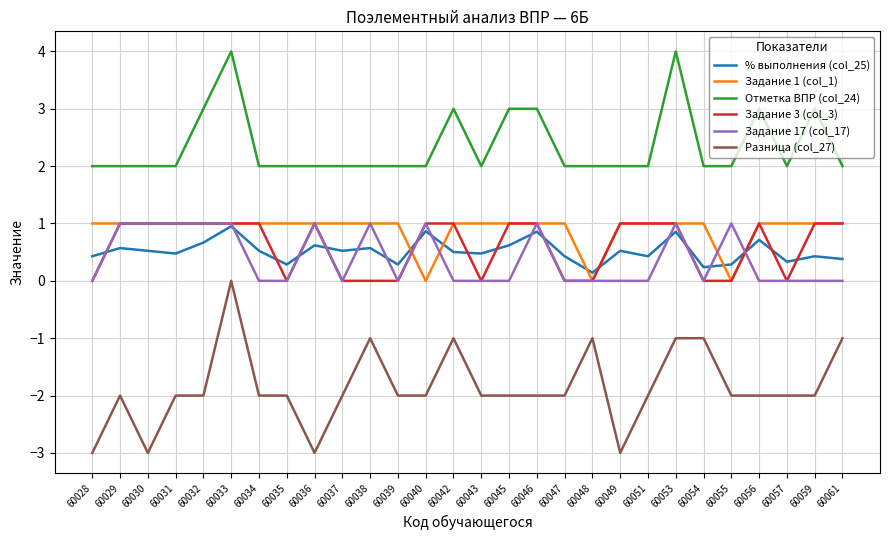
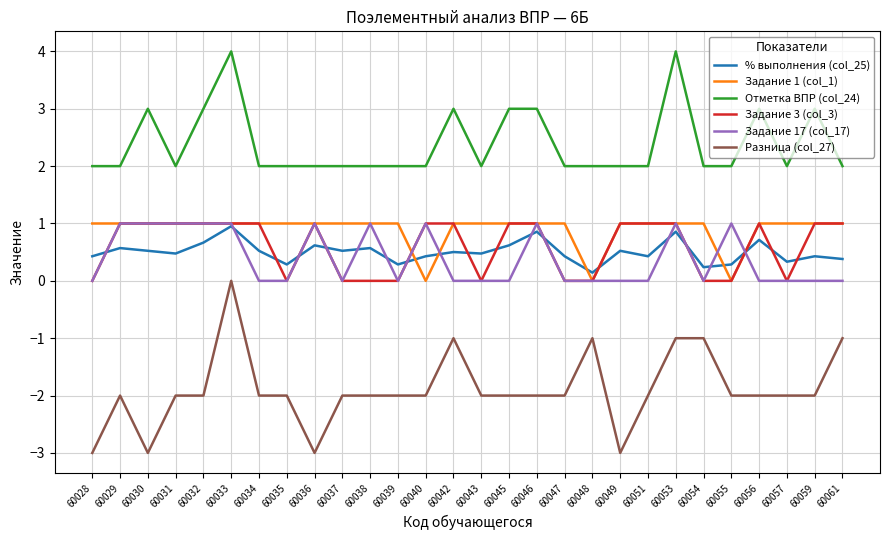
  {
    "% выполнения (col_25)": {
      "60028": 0.4,
      "60029": 0.6,
      "60030": 0.5,
      "60031": 0.5,
      "60032": 0.7,
      "60033": 1.0,
      "60034": 0.5,
      "60035": 0.3,
      "60036": 0.6,
      "60037": 0.5,
      "60038": 0.6,
      "60039": 0.3,
-     "60040": 0.9,
+     "60040": 0.4,
      "60042": 0.5,
      "60043": 0.5,
      "60045": 0.6,
      "60046": 0.9,
      "60047": 0.4,
      "60048": 0.1,
      "60049": 0.5,
      "60051": 0.4,
      "60053": 0.9,
      "60054": 0.2,
      "60055": 0.3,
      "60056": 0.7,
      "60057": 0.3,
      "60059": 0.4,
      "60061": 0.4
    },
    "Задание 1 (col_1)": {
      "60028": 1.0,
      "60035": 1.0,
      "60037": 1.0,
      "60039": 1.0,
      "60040": 0.0,
      "60043": 1.0,
      "60047": 1.0,
      "60054": 1.0,
      "60057": 1.0
    },
    "Отметка ВПР (col_24)": {
      "60028": 2,
      "60029": 2,
-     "60030": 2,
+     "60030": 3,
      "60031": 2,
      "60032": 3,
      "60033": 4,
      "60034": 2,
      "60035": 2,
      "60036": 2,
      "60037": 2,
      "60038": 2,
      "60039": 2,
      "60040": 2,
      "60042": 3,
      "60043": 2,
      "60045": 3,
      "60046": 3,
      "60047": 2,
      "60048": 2,
      "60049": 2,
      "60051": 2,
      "60053": 4,
      "60054": 2,
      "60055": 2,
      "60057": 2,
      "60061": 2
    },
    "Задание 3 (col_3)": {
      "60038": 0.0
    },
    "Задание 17 (col_17)": {
      "60034": 0.0,
      "60042": 0.0,
      "60045": 0.0,
      "60049": 0.0,
      "60051": 0.0,
      "60055": 1.0,
      "60056": 0.0,
      "60059": 0.0,
      "60061": 0.0
    },
    "Разница (col_27)": {
      "60028": -3,
      "60029": -2,
      "60030": -3,
      "60031": -2,
      "60032": -2,
      "60033": 0,
      "60034": -2,
      "60035": -2,
      "60036": -3,
      "60037": -2,
-     "60038": -1,
+     "60038": -2,
      "60039": -2,
      "60040": -2,
      "60042": -1,
      "60043": -2,
      "60045": -2,
      "60046": -2,
      "60047": -2,
      "60048": -1,
      "60049": -3,
      "60051": -2,
      "60053": -1,
      "60054": -1,
      "60055": -2,
      "60056": -2,
      "60057": -2,
      "60059": -2,
      "60061": -1
    }
  }
